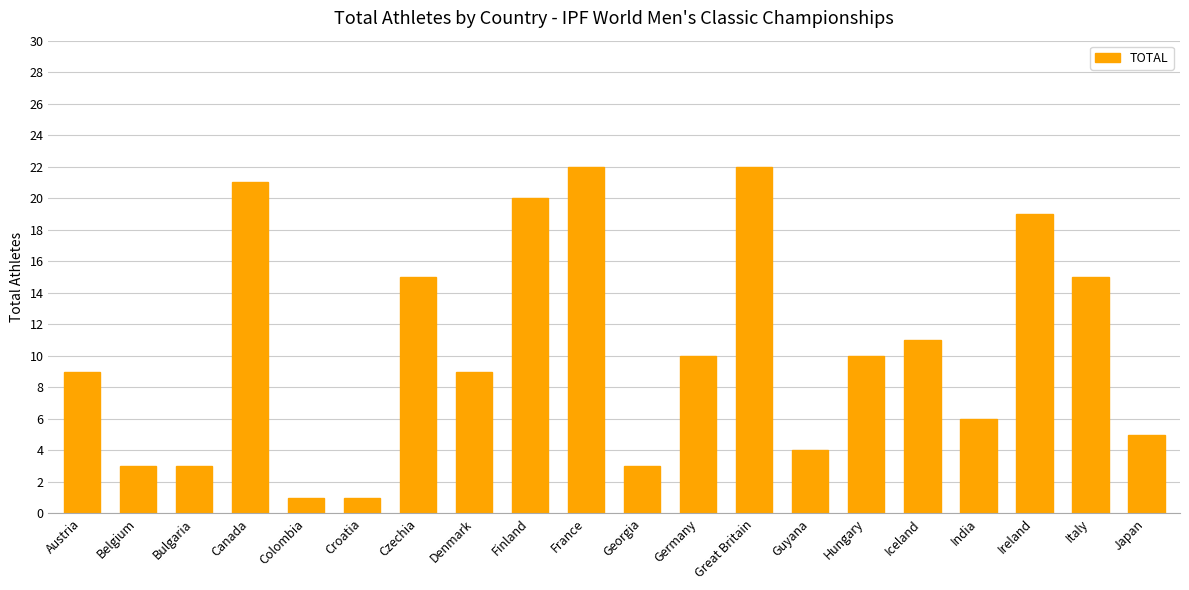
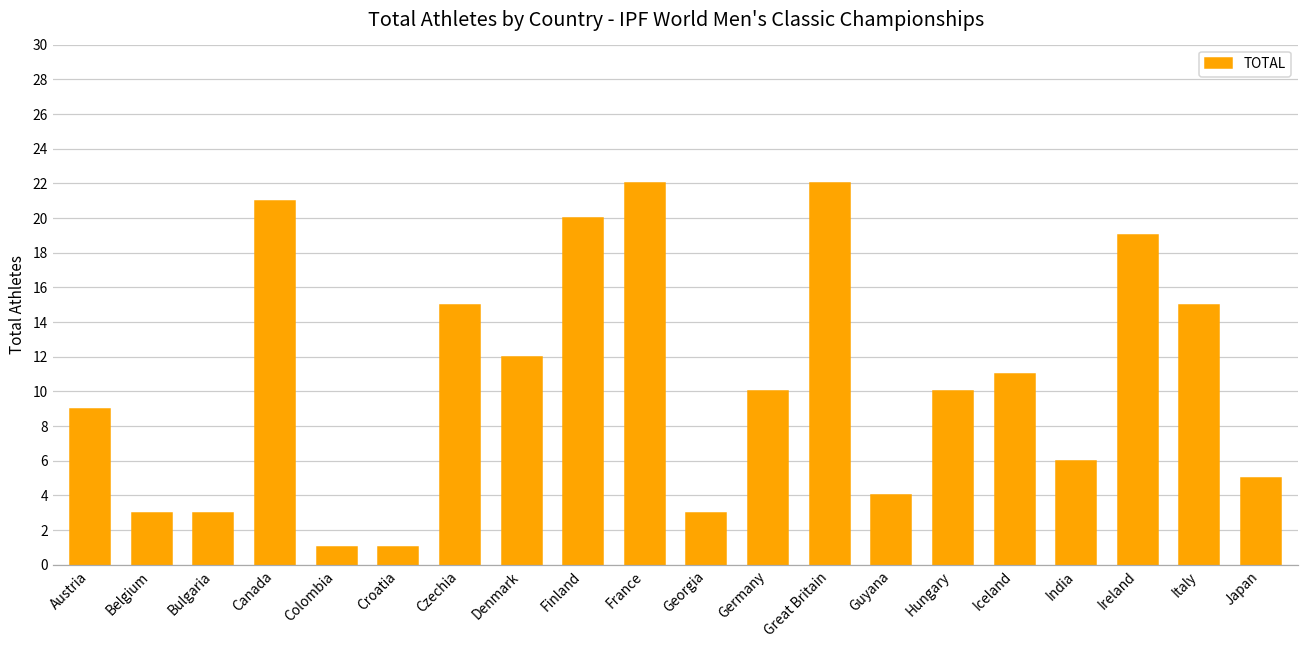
  {
    "Austria": 9,
    "Belgium": 3,
    "Bulgaria": 3,
    "Canada": 21,
    "Colombia": 1,
    "Croatia": 1,
    "Czechia": 15,
-   "Denmark": 9,
+   "Denmark": 12,
    "Finland": 20,
    "France": 22,
    "Georgia": 3,
    "Germany": 10,
    "Great Britain": 22,
    "Guyana": 4,
    "Hungary": 10,
    "Iceland": 11,
    "India": 6,
    "Ireland": 19,
    "Italy": 15,
    "Japan": 5
  }
